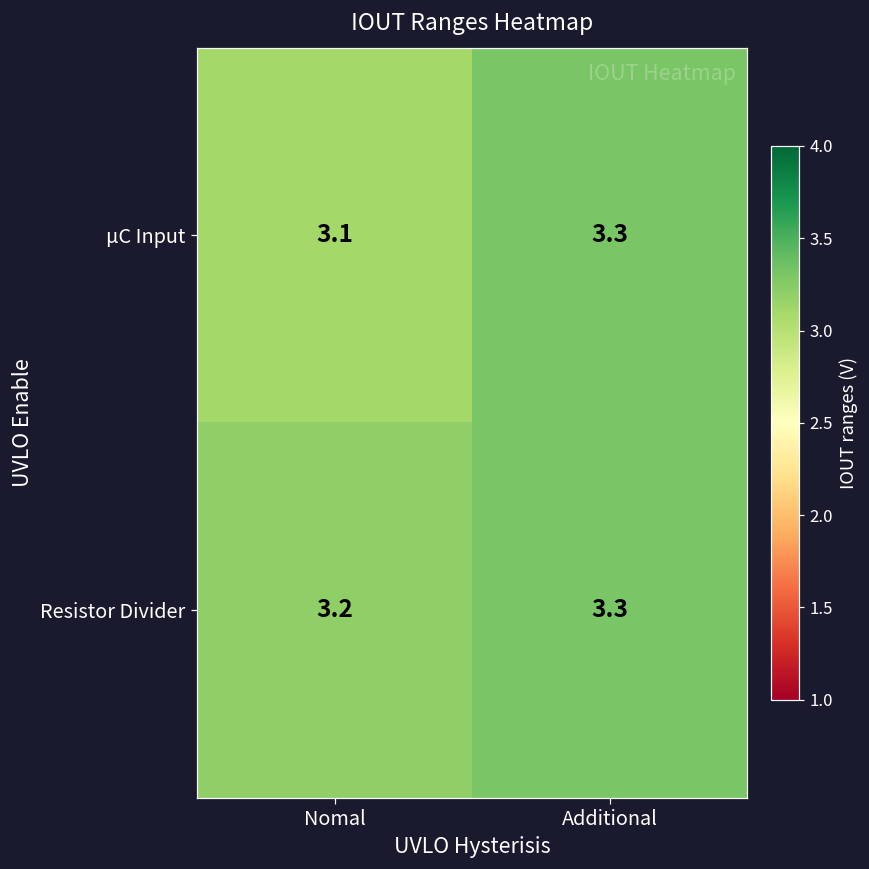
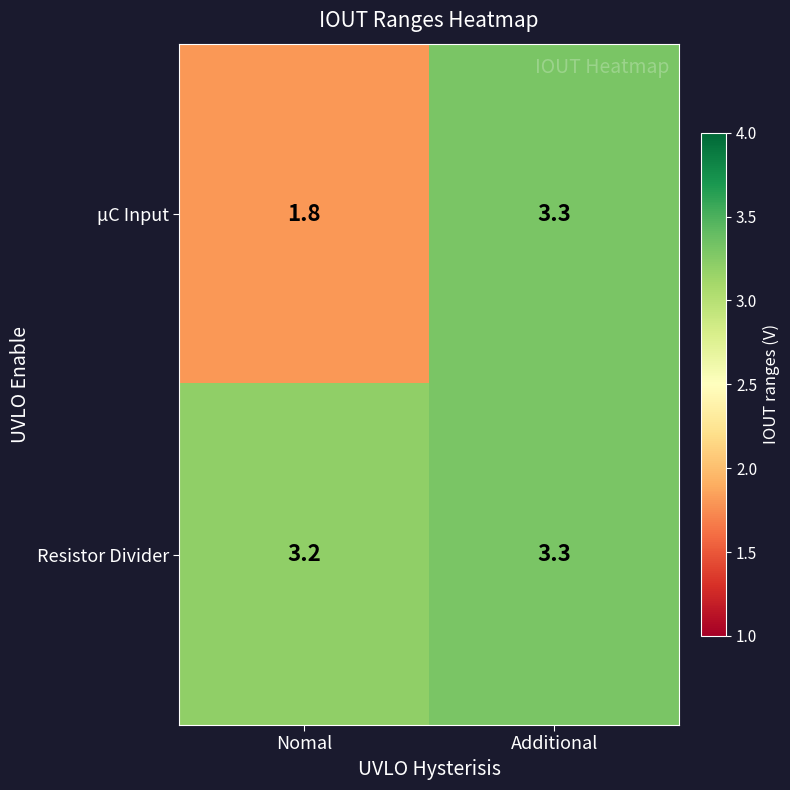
  {
    "μC Input": {
-     "Nomal": 3.1,
+     "Nomal": 1.8,
      "Additional": 3.3
    },
    "Resistor Divider": {
      "Nomal": 3.2,
      "Additional": 3.3
    }
  }
